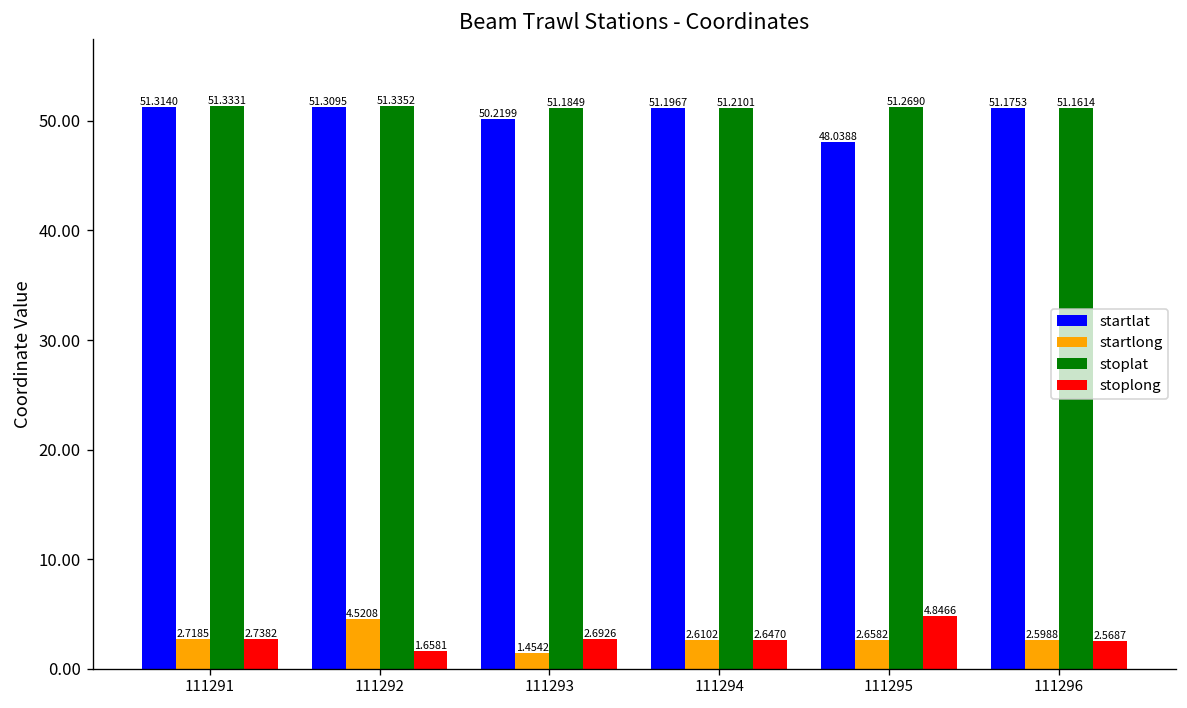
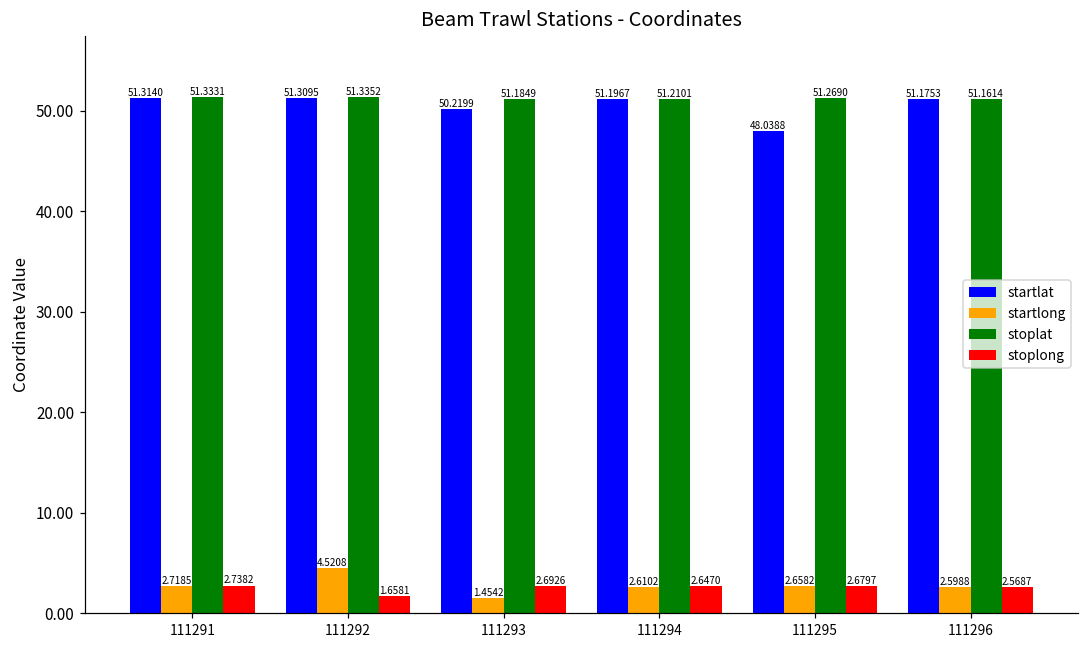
  {
    "startlat": {
      "111291": 51.3140,
      "111292": 51.3095,
      "111293": 50.2199,
      "111294": 51.1967,
      "111295": 48.0388,
      "111296": 51.1753
    },
    "startlong": {
      "111291": 2.7185,
      "111292": 4.5208,
      "111293": 1.4542,
      "111294": 2.6102,
      "111295": 2.6582,
      "111296": 2.5988
    },
    "stoplat": {
      "111291": 51.3331,
      "111292": 51.3352,
      "111293": 51.1849,
      "111294": 51.2101,
      "111295": 51.2690,
      "111296": 51.1614
    },
    "stoplong": {
      "111291": 2.7382,
      "111292": 1.6581,
      "111293": 2.6926,
      "111294": 2.6470,
-     "111295": 4.8466,
+     "111295": 2.6797,
      "111296": 2.5687
    }
  }
